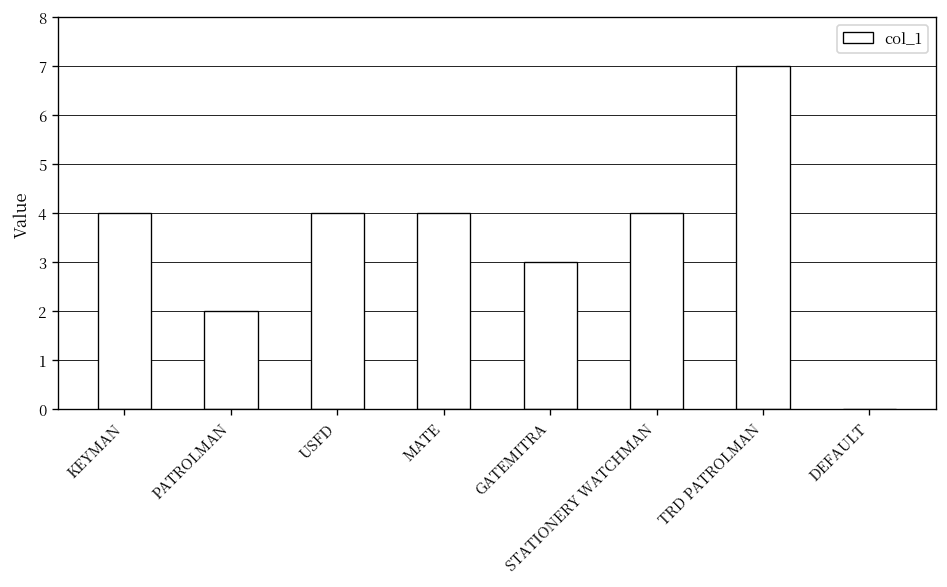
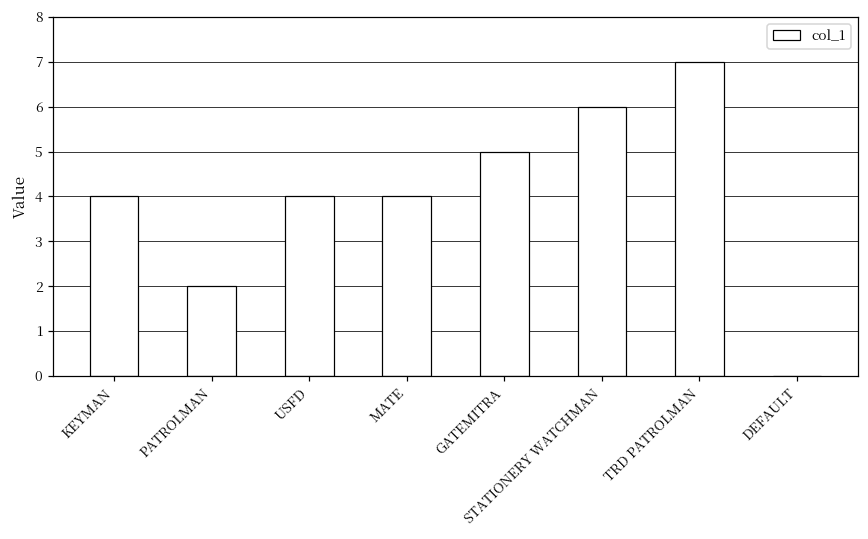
  {
    "KEYMAN": 4,
    "PATROLMAN": 2,
    "USFD": 4,
    "MATE": 4,
-   "GATEMITRA": 3,
-   "STATIONERY WATCHMAN": 4,
+   "GATEMITRA": 5,
+   "STATIONERY WATCHMAN": 6,
    "TRD PATROLMAN": 7,
    "DEFAULT": 0
  }
